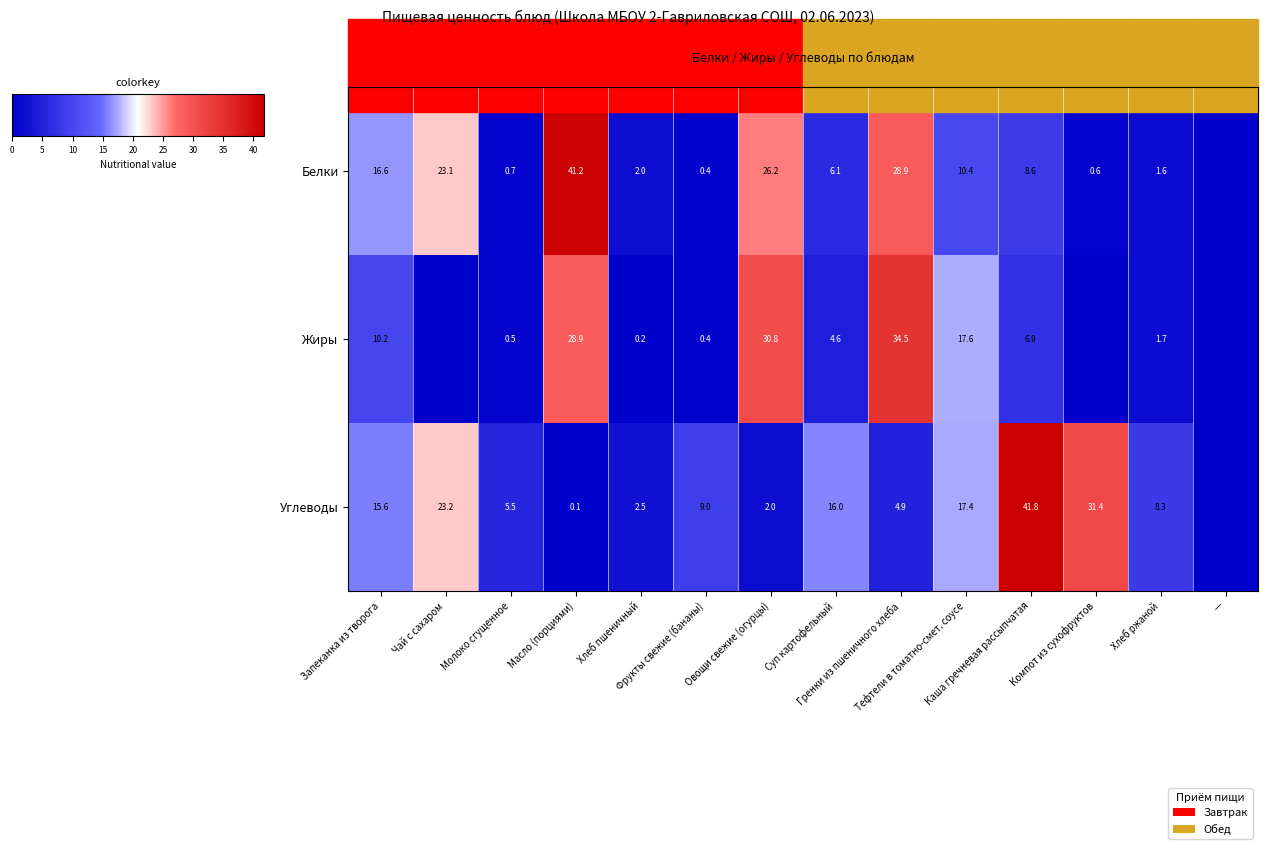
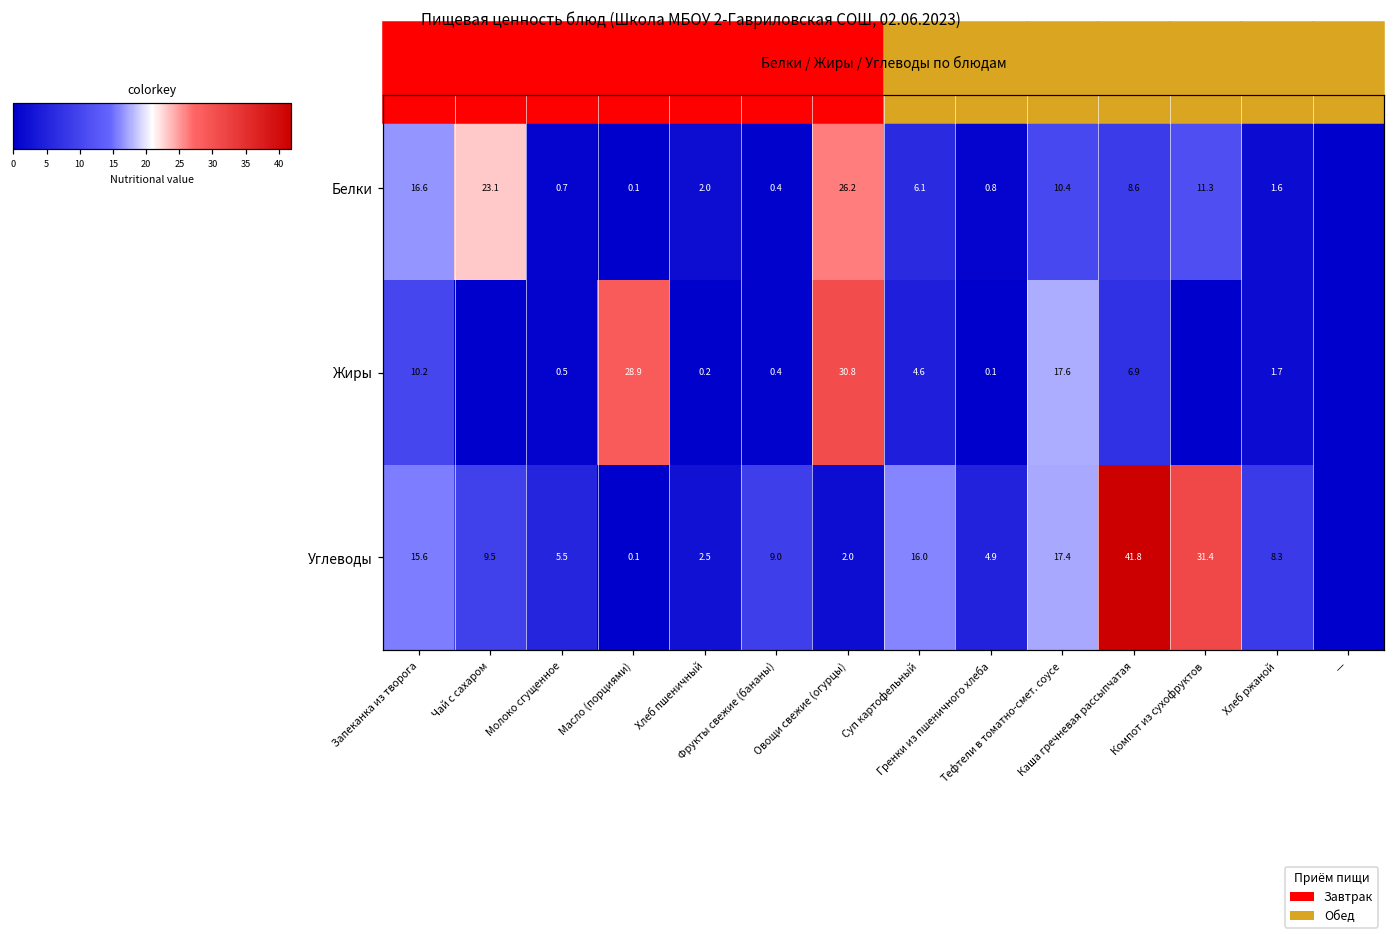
  {
    "Белки": {
      "Запеканка из творога": 16.6,
      "Чай с сахаром": 23.1,
      "Молоко сгущенное": 0.7,
-     "Масло (порциями)": 41.2,
+     "Масло (порциями)": 0.1,
      "Хлеб пшеничный": 2.0,
      "Фрукты свежие (бананы)": 0.4,
      "Овощи свежие (огурцы)": 26.2,
      "Суп картофельный": 6.1,
-     "Гренки из пшеничного хлеба": 28.9,
+     "Гренки из пшеничного хлеба": 0.8,
      "Тефтели в томатно-смет. соусе": 10.4,
      "Каша гречневая рассыпчатая": 8.6,
-     "Компот из сухофруктов": 0.6,
+     "Компот из сухофруктов": 11.3,
      "Хлеб ржаной": 1.6
    },
    "Жиры": {
      "Запеканка из творога": 10.2,
      "Молоко сгущенное": 0.5,
      "Масло (порциями)": 28.9,
      "Хлеб пшеничный": 0.2,
      "Фрукты свежие (бананы)": 0.4,
      "Овощи свежие (огурцы)": 30.8,
      "Суп картофельный": 4.6,
-     "Гренки из пшеничного хлеба": 34.5,
+     "Гренки из пшеничного хлеба": 0.1,
      "Тефтели в томатно-смет. соусе": 17.6,
      "Каша гречневая рассыпчатая": 6.9,
      "Хлеб ржаной": 1.7
    },
    "Углеводы": {
      "Запеканка из творога": 15.6,
-     "Чай с сахаром": 23.2,
+     "Чай с сахаром": 9.5,
      "Молоко сгущенное": 5.5,
      "Масло (порциями)": 0.1,
      "Хлеб пшеничный": 2.5,
      "Фрукты свежие (бананы)": 9.0,
      "Овощи свежие (огурцы)": 2.0,
      "Суп картофельный": 16.0,
      "Гренки из пшеничного хлеба": 4.9,
      "Тефтели в томатно-смет. соусе": 17.4,
      "Каша гречневая рассыпчатая": 41.8,
      "Компот из сухофруктов": 31.4,
      "Хлеб ржаной": 8.3
    }
  }
